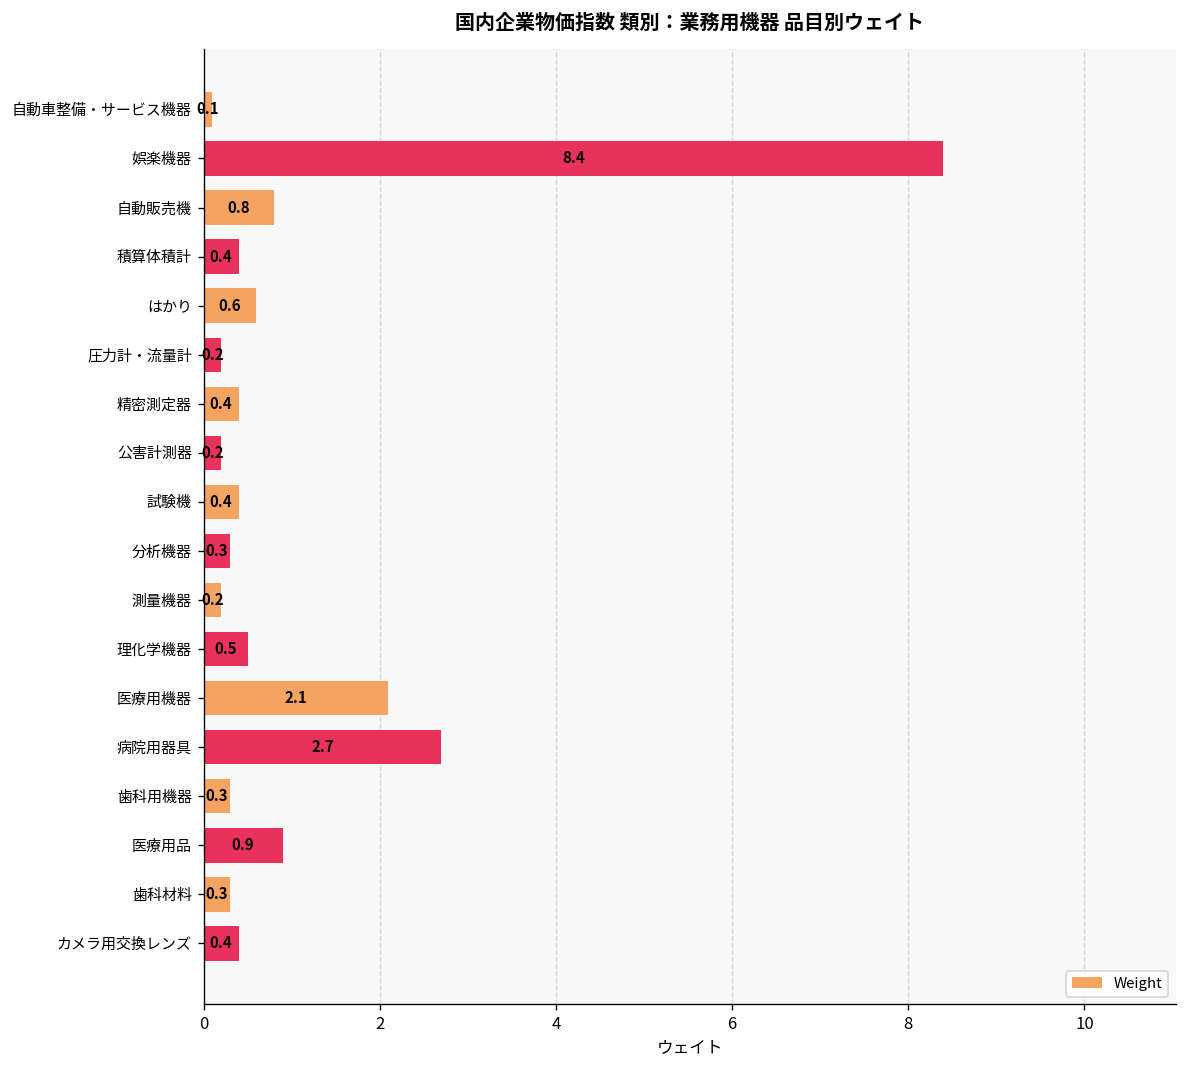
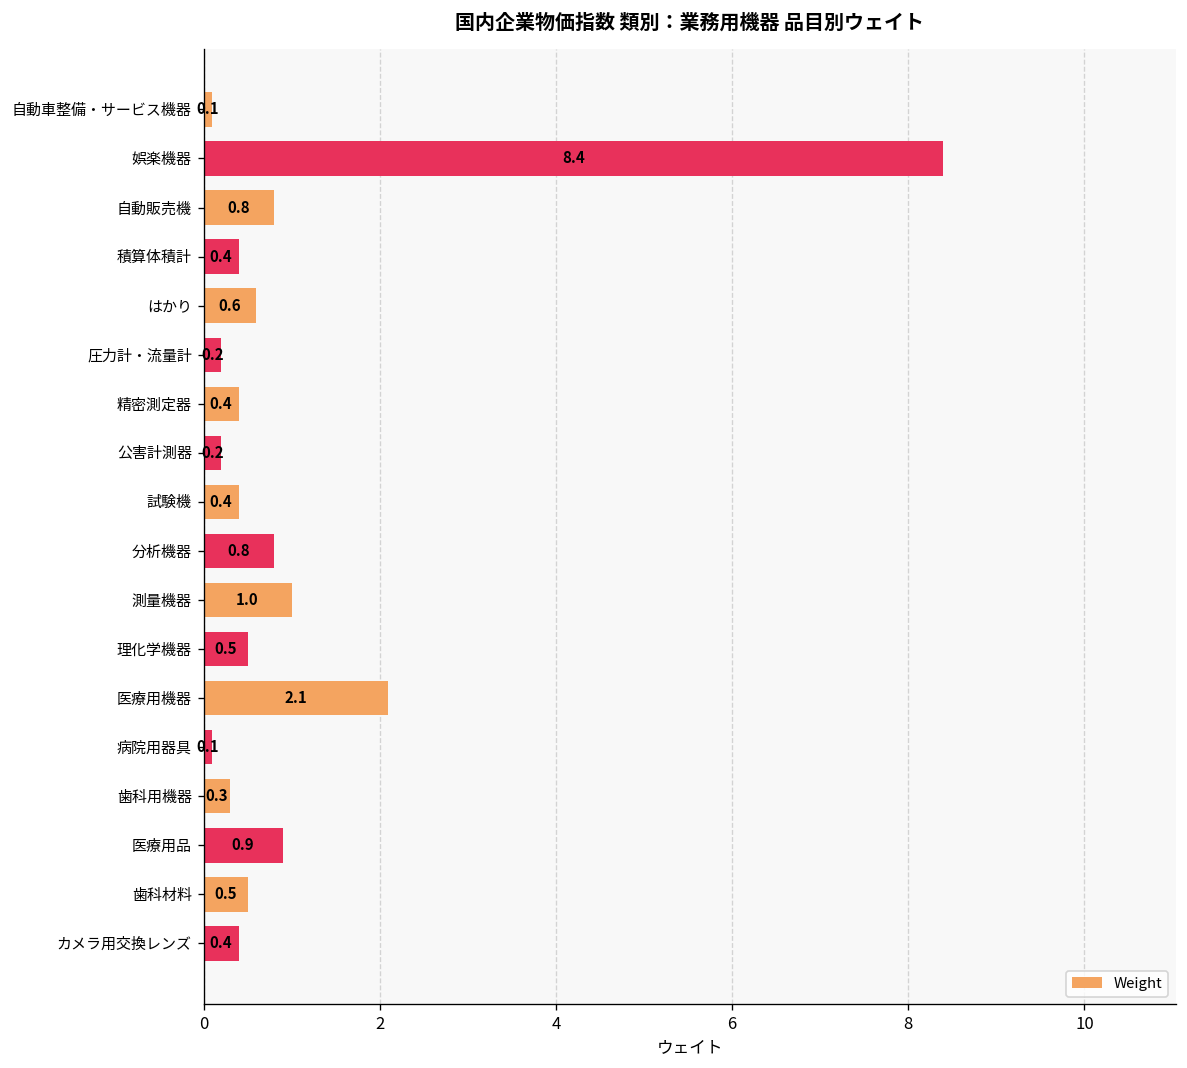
  {
    "自動車整備・サービス機器": 0.1,
    "娯楽機器": 8.4,
    "自動販売機": 0.8,
    "積算体積計": 0.4,
    "はかり": 0.6,
    "圧力計・流量計": 0.2,
    "精密測定器": 0.4,
    "公害計測器": 0.2,
    "試験機": 0.4,
-   "分析機器": 0.3,
-   "測量機器": 0.2,
+   "分析機器": 0.8,
+   "測量機器": 1.0,
    "理化学機器": 0.5,
    "医療用機器": 2.1,
-   "病院用器具": 2.7,
+   "病院用器具": 0.1,
    "歯科用機器": 0.3,
    "医療用品": 0.9,
-   "歯科材料": 0.3,
+   "歯科材料": 0.5,
    "カメラ用交換レンズ": 0.4
  }
